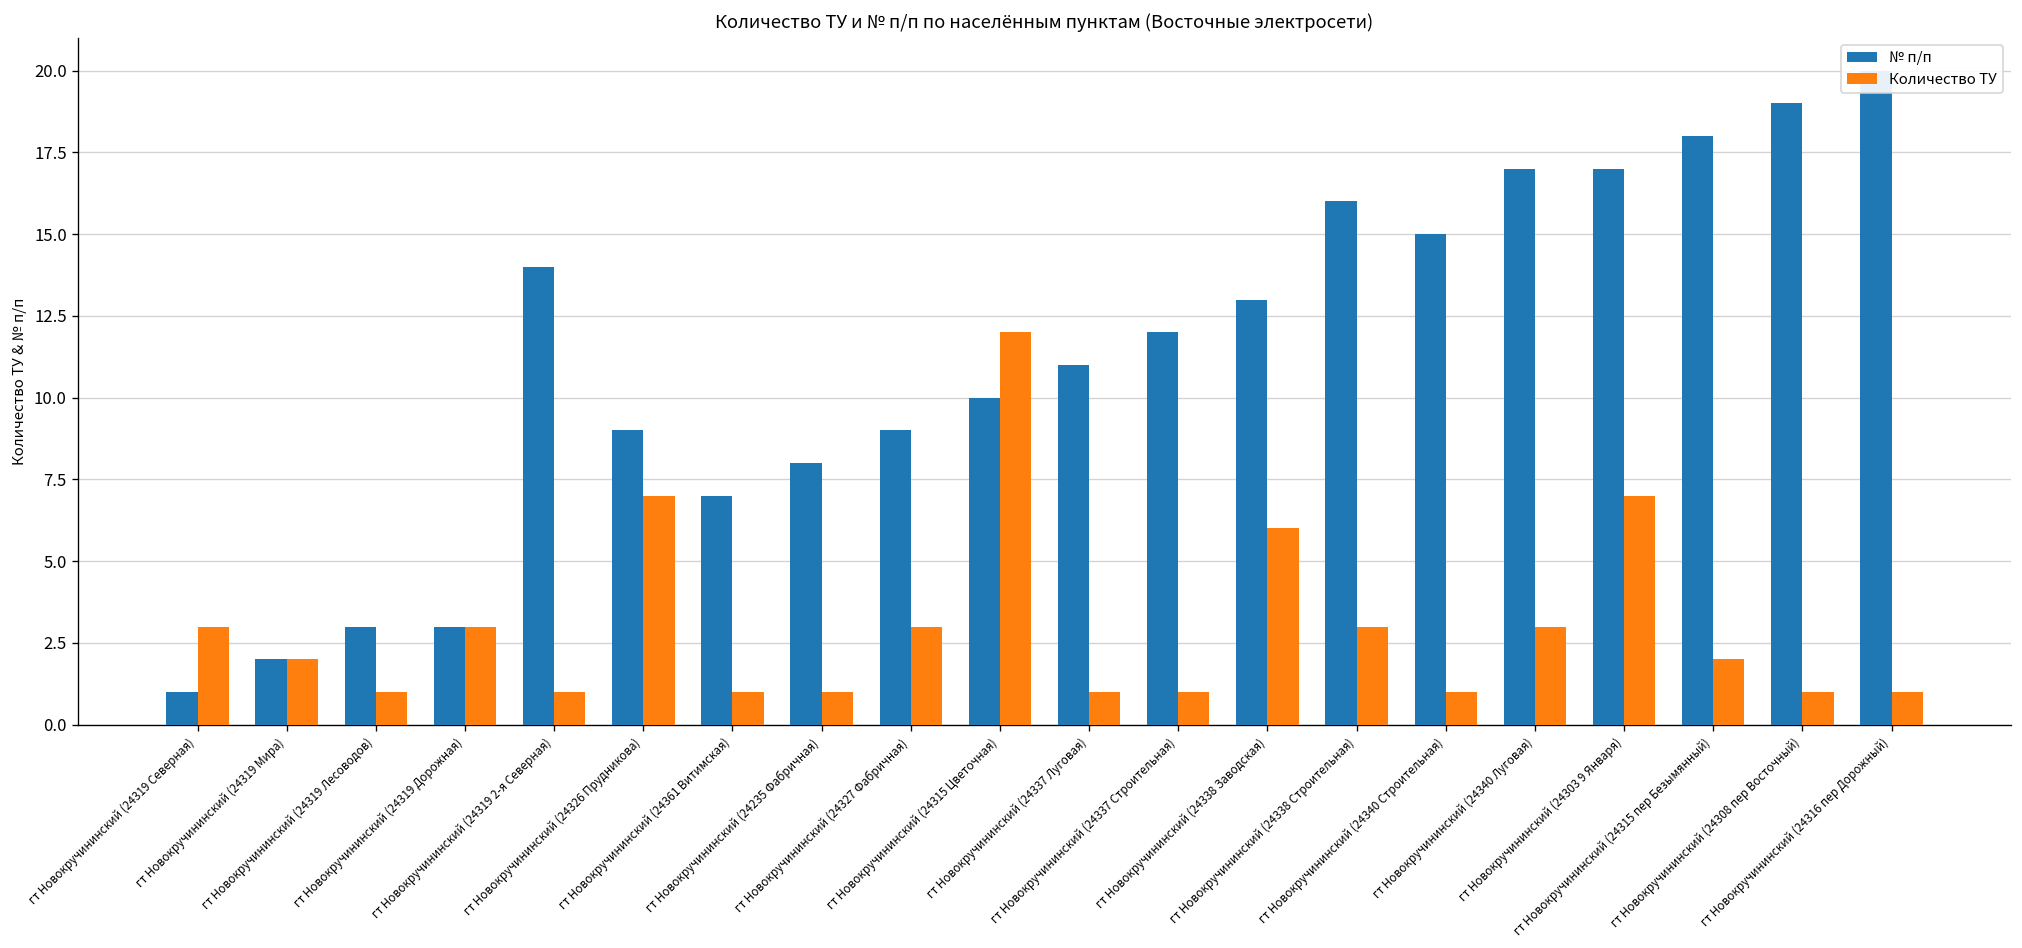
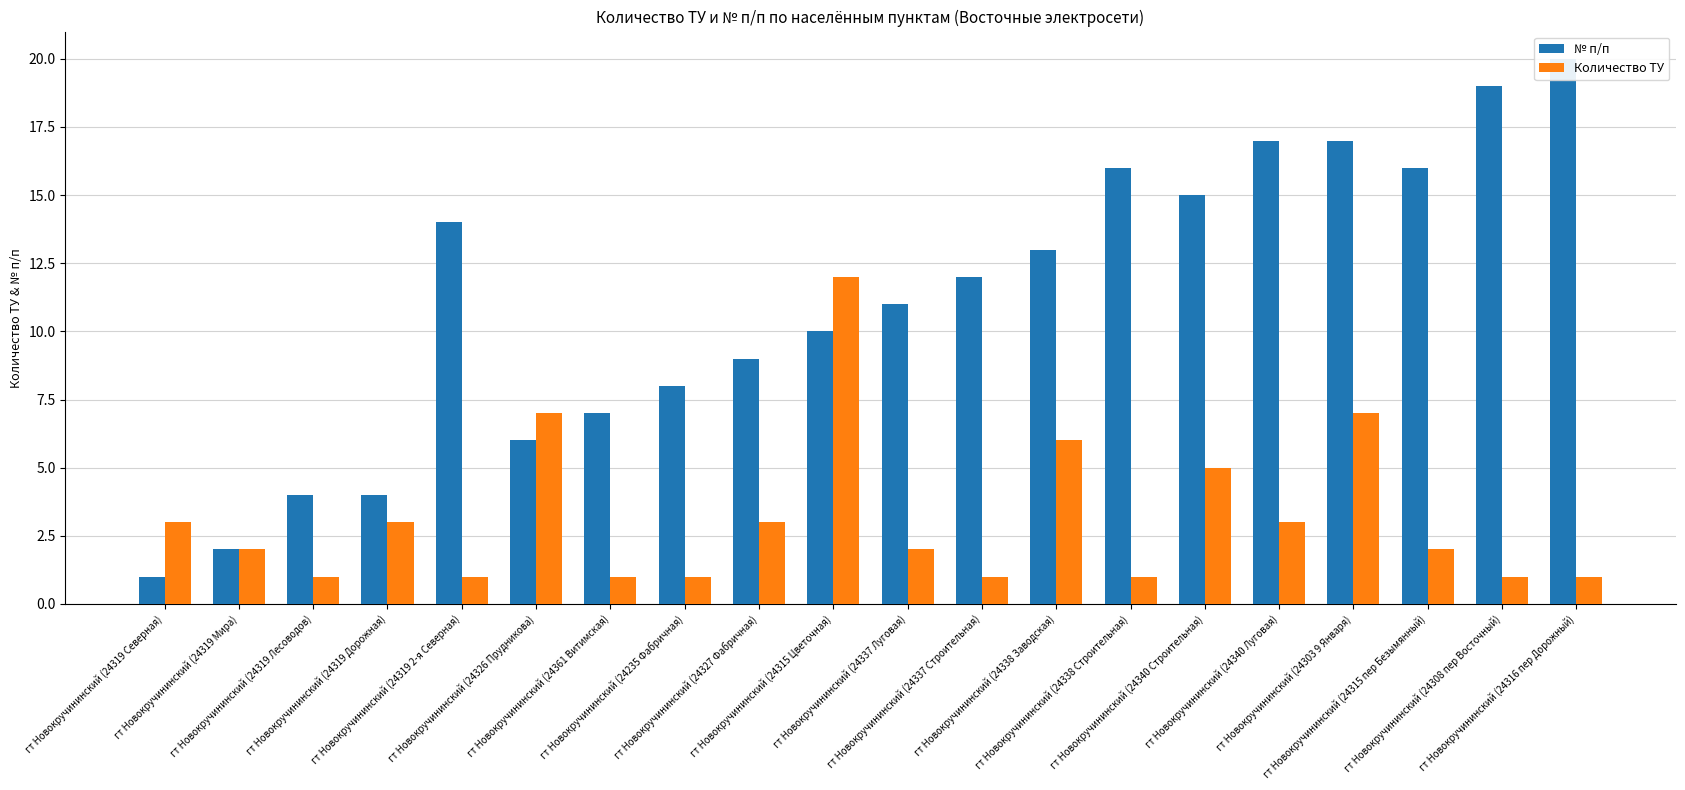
  {
    "№ п/п": {
      "гт Новокручининский (24319 Северная)": 1,
      "гт Новокручининский (24319 Мира)": 2,
-     "гт Новокручининский (24319 Лесоводов)": 3,
-     "гт Новокручининский (24319 Дорожная)": 3,
+     "гт Новокручининский (24319 Лесоводов)": 4,
+     "гт Новокручининский (24319 Дорожная)": 4,
      "гт Новокручининский (24319 2-я Северная)": 14,
-     "гт Новокручининский (24326 Прудникова)": 9,
+     "гт Новокручининский (24326 Прудникова)": 6,
      "гт Новокручининский (24361 Витимская)": 7,
      "гт Новокручининский (24235 Фабричная)": 8,
      "гт Новокручининский (24327 Фабричная)": 9,
      "гт Новокручининский (24315 Цветочная)": 10,
      "гт Новокручининский (24337 Луговая)": 11,
      "гт Новокручининский (24337 Строительная)": 12,
      "гт Новокручининский (24338 Заводская)": 13,
      "гт Новокручининский (24338 Строительная)": 16,
      "гт Новокручининский (24340 Строительная)": 15,
      "гт Новокручининский (24340 Луговая)": 17,
      "гт Новокручининский (24303 9 Января)": 17,
-     "гт Новокручининский (24315 пер Безымянный)": 18,
+     "гт Новокручининский (24315 пер Безымянный)": 16,
      "гт Новокручининский (24308 пер Восточный)": 19
    },
    "Количество ТУ": {
      "гт Новокручининский (24319 Северная)": 3,
      "гт Новокручининский (24319 Мира)": 2,
      "гт Новокручининский (24319 Лесоводов)": 1,
      "гт Новокручининский (24319 Дорожная)": 3,
      "гт Новокручининский (24319 2-я Северная)": 1,
      "гт Новокручининский (24326 Прудникова)": 7,
      "гт Новокручининский (24361 Витимская)": 1,
      "гт Новокручининский (24235 Фабричная)": 1,
      "гт Новокручининский (24327 Фабричная)": 3,
      "гт Новокручининский (24315 Цветочная)": 12,
-     "гт Новокручининский (24337 Луговая)": 1,
+     "гт Новокручининский (24337 Луговая)": 2,
      "гт Новокручининский (24337 Строительная)": 1,
      "гт Новокручининский (24338 Заводская)": 6,
-     "гт Новокручининский (24338 Строительная)": 3,
-     "гт Новокручининский (24340 Строительная)": 1,
+     "гт Новокручининский (24338 Строительная)": 1,
+     "гт Новокручининский (24340 Строительная)": 5,
      "гт Новокручининский (24340 Луговая)": 3,
      "гт Новокручининский (24303 9 Января)": 7,
      "гт Новокручининский (24315 пер Безымянный)": 2,
      "гт Новокручининский (24308 пер Восточный)": 1,
      "гт Новокручининский (24316 пер Дорожный)": 1
    }
  }
